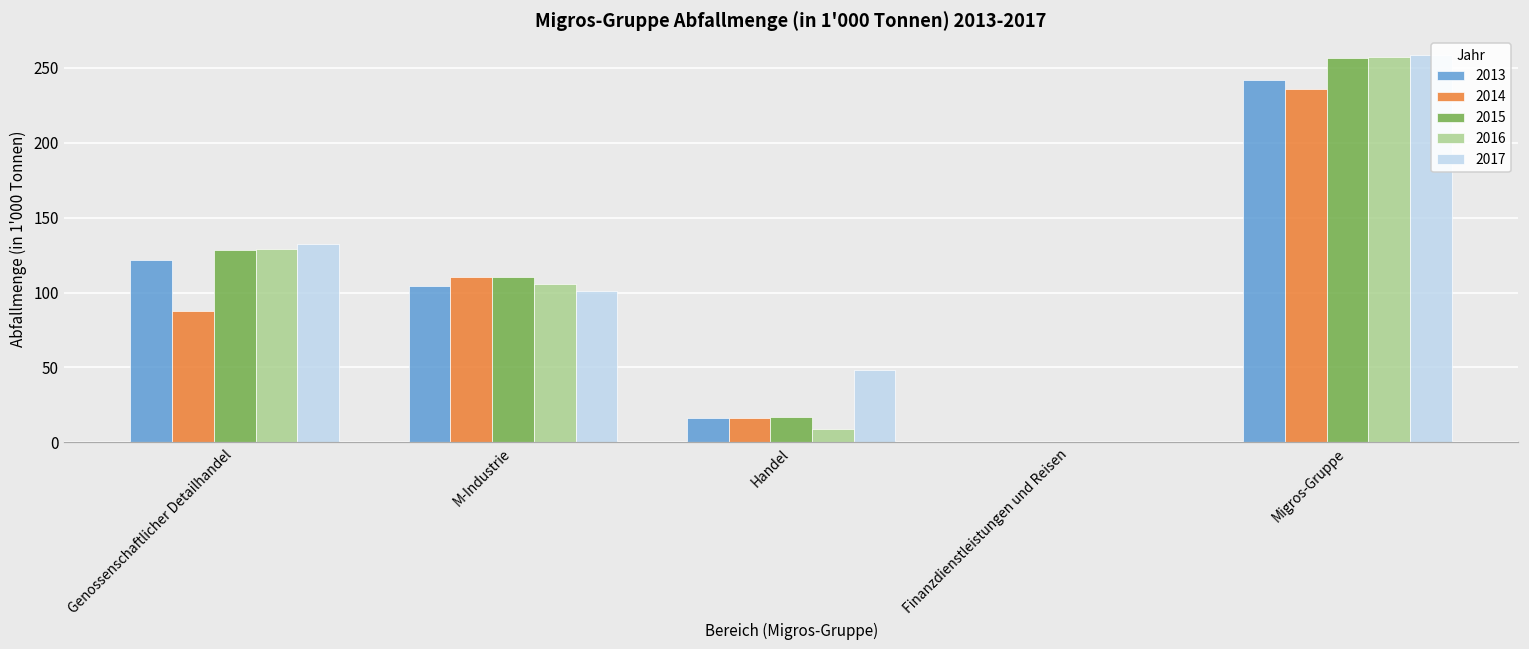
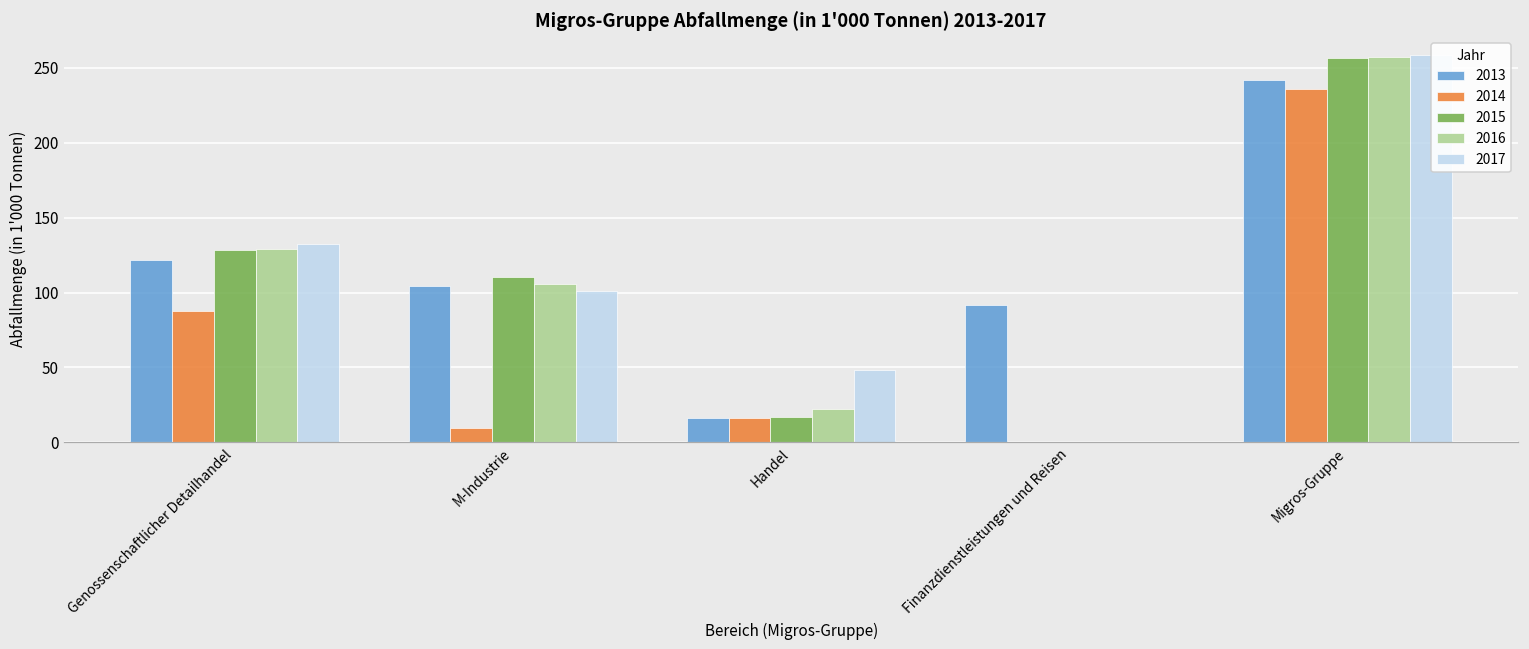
  {
    "2013": {
      "Genossenschaftlicher Detailhandel": 122,
      "M-Industrie": 104,
      "Handel": 16,
-     "Finanzdienstleistungen und Reisen": 0,
+     "Finanzdienstleistungen und Reisen": 92,
      "Migros-Gruppe": 242
    },
    "2014": {
      "Genossenschaftlicher Detailhandel": 88,
-     "M-Industrie": 111,
+     "M-Industrie": 10,
      "Handel": 16,
      "Migros-Gruppe": 236
    },
    "2015": {
      "Genossenschaftlicher Detailhandel": 129,
      "M-Industrie": 111,
      "Handel": 17,
      "Migros-Gruppe": 256
    },
    "2016": {
      "Genossenschaftlicher Detailhandel": 129,
      "M-Industrie": 106,
-     "Handel": 9,
+     "Handel": 22,
      "Migros-Gruppe": 258
    },
    "2017": {
      "Genossenschaftlicher Detailhandel": 132,
      "M-Industrie": 101,
      "Handel": 48
    }
  }
